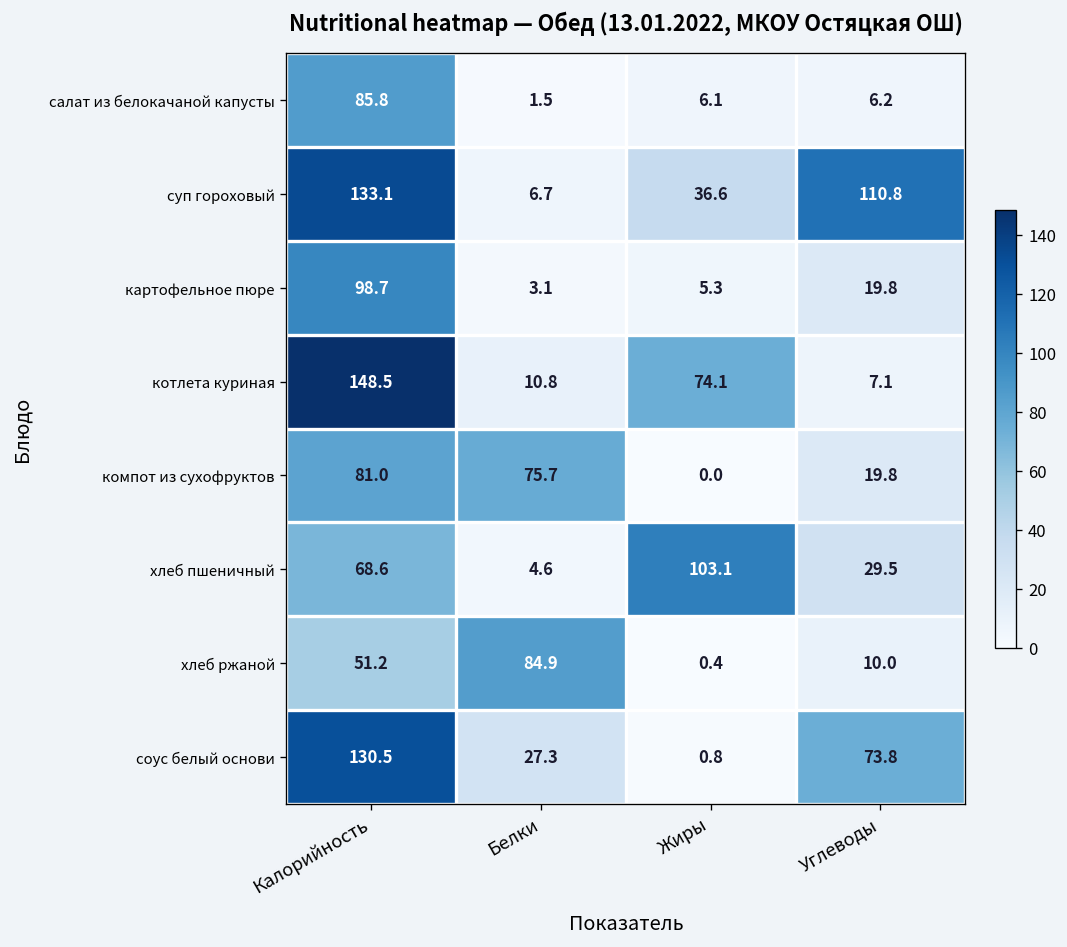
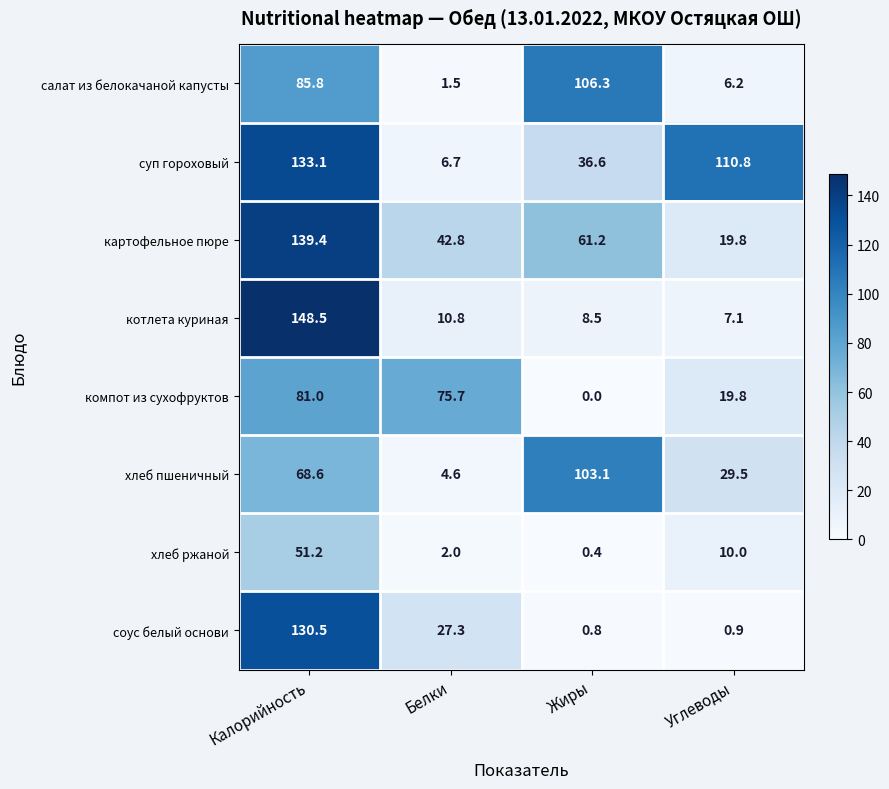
  {
    "салат из белокачаной капусты": {
      "Калорийность": 85.8,
      "Белки": 1.5,
-     "Жиры": 6.1,
+     "Жиры": 106.3,
      "Углеводы": 6.2
    },
    "суп гороховый": {
      "Калорийность": 133.1,
      "Белки": 6.7,
      "Жиры": 36.6,
      "Углеводы": 110.8
    },
    "картофельное пюре": {
-     "Калорийность": 98.7,
-     "Белки": 3.1,
-     "Жиры": 5.3,
+     "Калорийность": 139.4,
+     "Белки": 42.8,
+     "Жиры": 61.2,
      "Углеводы": 19.8
    },
    "котлета куриная": {
      "Калорийность": 148.5,
      "Белки": 10.8,
-     "Жиры": 74.1,
+     "Жиры": 8.5,
      "Углеводы": 7.1
    },
    "компот из сухофруктов": {
      "Калорийность": 81.0,
      "Белки": 75.7,
      "Жиры": 0.0,
      "Углеводы": 19.8
    },
    "хлеб пшеничный": {
      "Калорийность": 68.6,
      "Белки": 4.6,
      "Жиры": 103.1,
      "Углеводы": 29.5
    },
    "хлеб ржаной": {
      "Калорийность": 51.2,
-     "Белки": 84.9,
+     "Белки": 2.0,
      "Жиры": 0.4,
      "Углеводы": 10.0
    },
    "соус белый основи": {
      "Калорийность": 130.5,
      "Белки": 27.3,
      "Жиры": 0.8,
-     "Углеводы": 73.8
+     "Углеводы": 0.9
    }
  }
